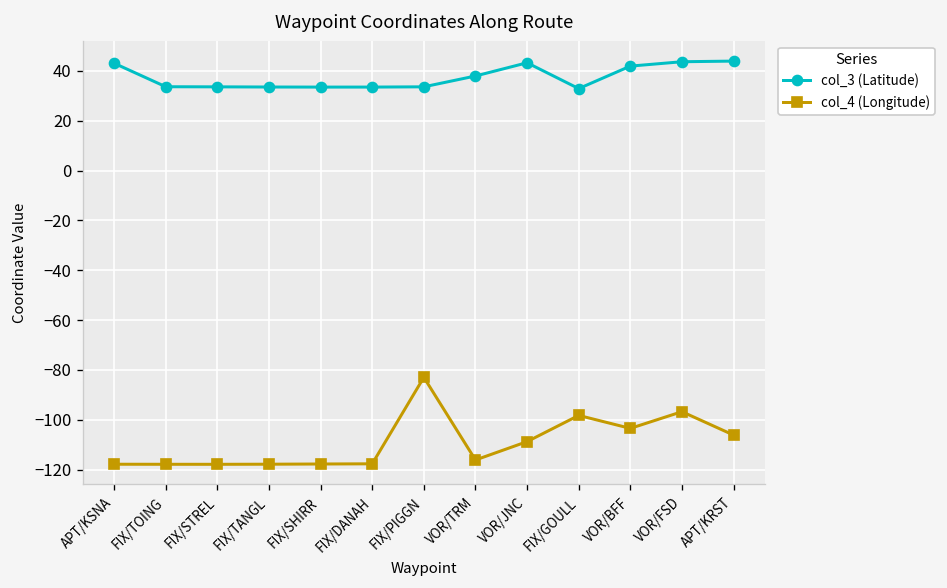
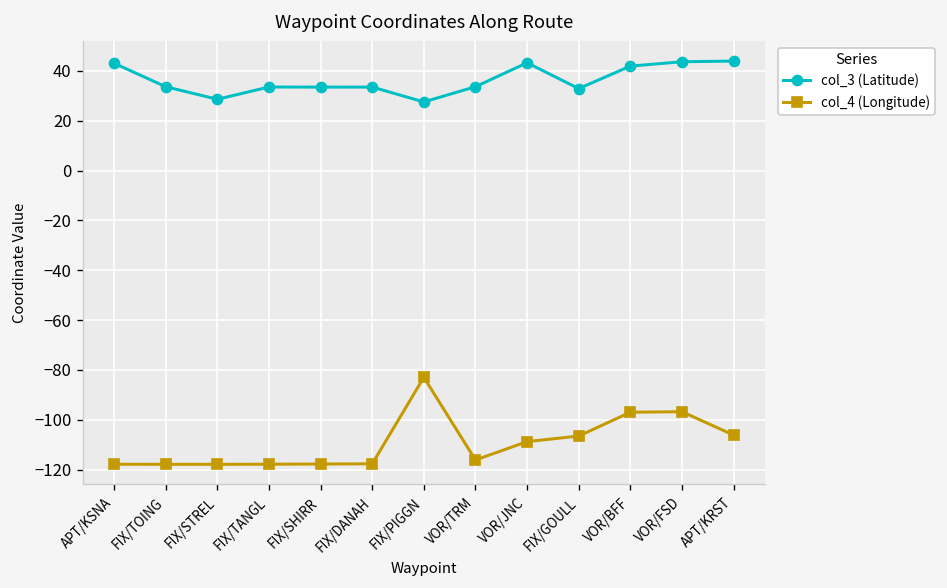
  {
    "col_3 (Latitude)": {
      "APT/KSNA": 43,
      "FIX/TOING": 34,
-     "FIX/STREL": 34,
+     "FIX/STREL": 29,
      "FIX/TANGL": 34,
      "FIX/SHIRR": 33,
      "FIX/DANAH": 33,
-     "FIX/PIGGN": 34,
-     "VOR/TRM": 38,
+     "FIX/PIGGN": 28,
+     "VOR/TRM": 34,
      "VOR/JNC": 43,
      "FIX/GOULL": 33,
      "VOR/BFF": 42,
      "VOR/FSD": 44,
      "APT/KRST": 44
    },
    "col_4 (Longitude)": {
      "APT/KSNA": -118,
      "FIX/TOING": -118,
      "FIX/STREL": -118,
      "FIX/TANGL": -118,
      "FIX/SHIRR": -118,
      "FIX/DANAH": -118,
      "FIX/PIGGN": -83,
      "VOR/TRM": -116,
      "VOR/JNC": -109,
-     "FIX/GOULL": -98,
-     "VOR/BFF": -103,
+     "FIX/GOULL": -107,
+     "VOR/BFF": -97,
      "VOR/FSD": -97,
      "APT/KRST": -106
    }
  }
